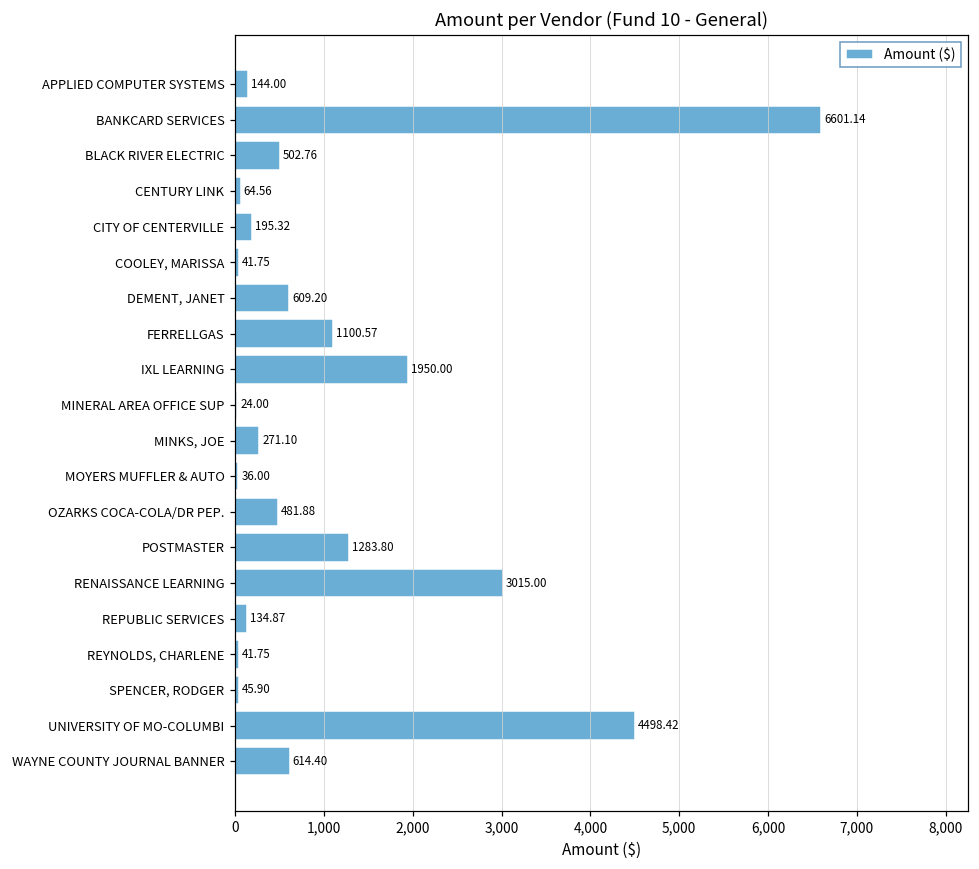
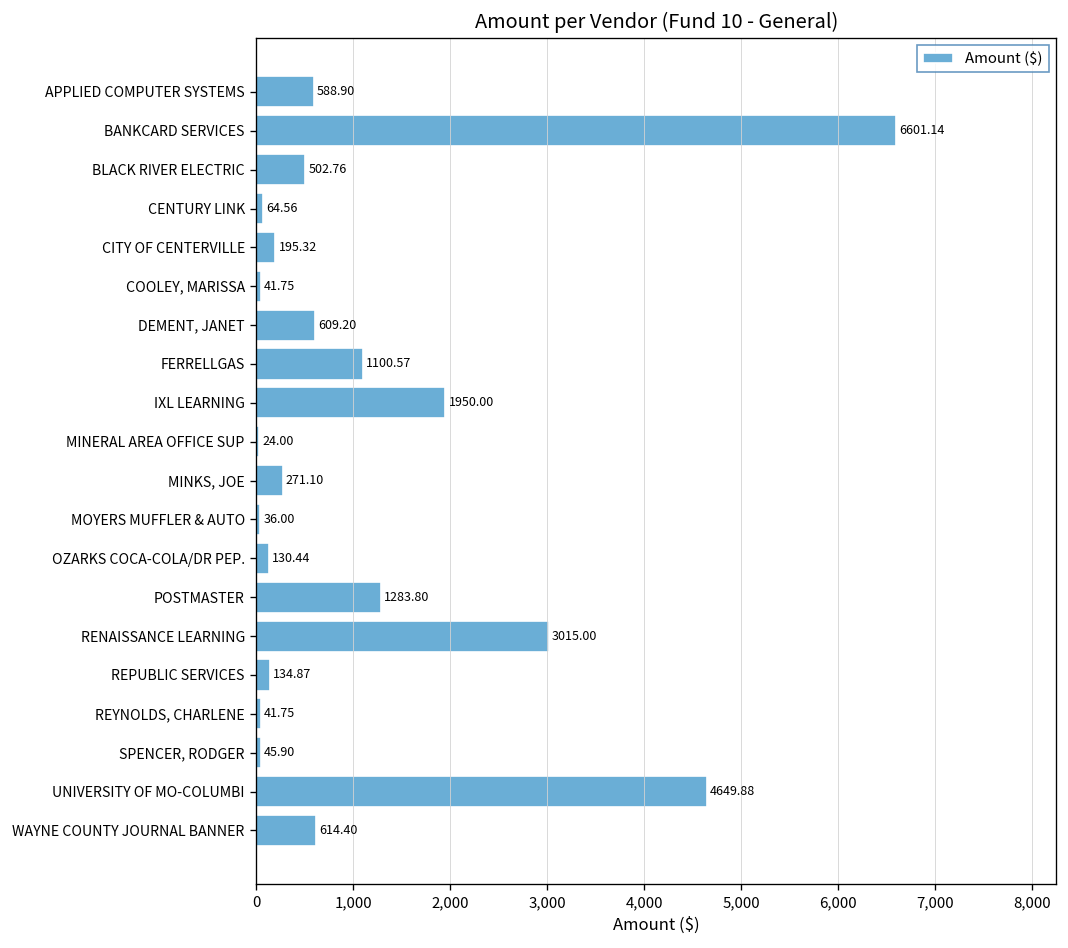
  {
-   "APPLIED COMPUTER SYSTEMS": 144.00,
+   "APPLIED COMPUTER SYSTEMS": 588.90,
    "BANKCARD SERVICES": 6601.14,
    "BLACK RIVER ELECTRIC": 502.76,
    "CENTURY LINK": 64.56,
    "CITY OF CENTERVILLE": 195.32,
    "COOLEY, MARISSA": 41.75,
    "DEMENT, JANET": 609.20,
    "FERRELLGAS": 1100.57,
    "IXL LEARNING": 1950.00,
    "MINERAL AREA OFFICE SUP": 24.00,
    "MINKS, JOE": 271.10,
    "MOYERS MUFFLER & AUTO": 36.00,
-   "OZARKS COCA-COLA/DR PEP.": 481.88,
+   "OZARKS COCA-COLA/DR PEP.": 130.44,
    "POSTMASTER": 1283.80,
    "RENAISSANCE LEARNING": 3015.00,
    "REPUBLIC SERVICES": 134.87,
    "REYNOLDS, CHARLENE": 41.75,
    "SPENCER, RODGER": 45.90,
-   "UNIVERSITY OF MO-COLUMBI": 4498.42,
+   "UNIVERSITY OF MO-COLUMBI": 4649.88,
    "WAYNE COUNTY JOURNAL BANNER": 614.40
  }
